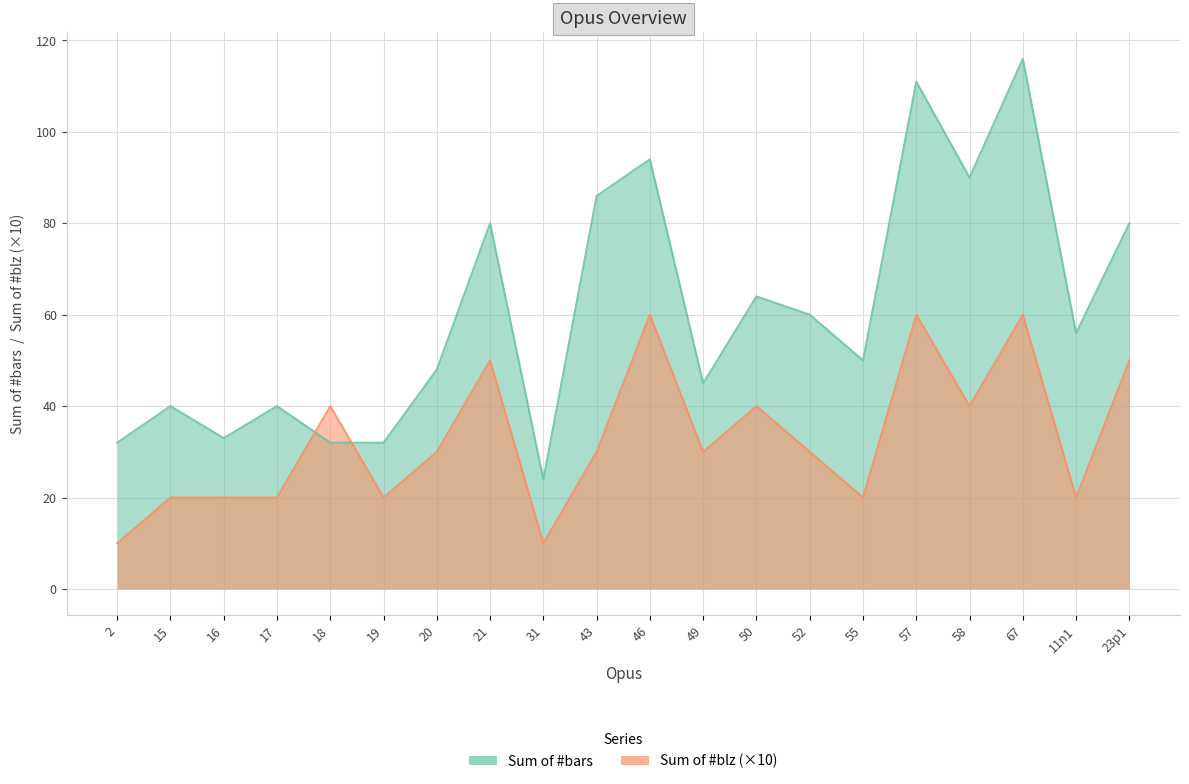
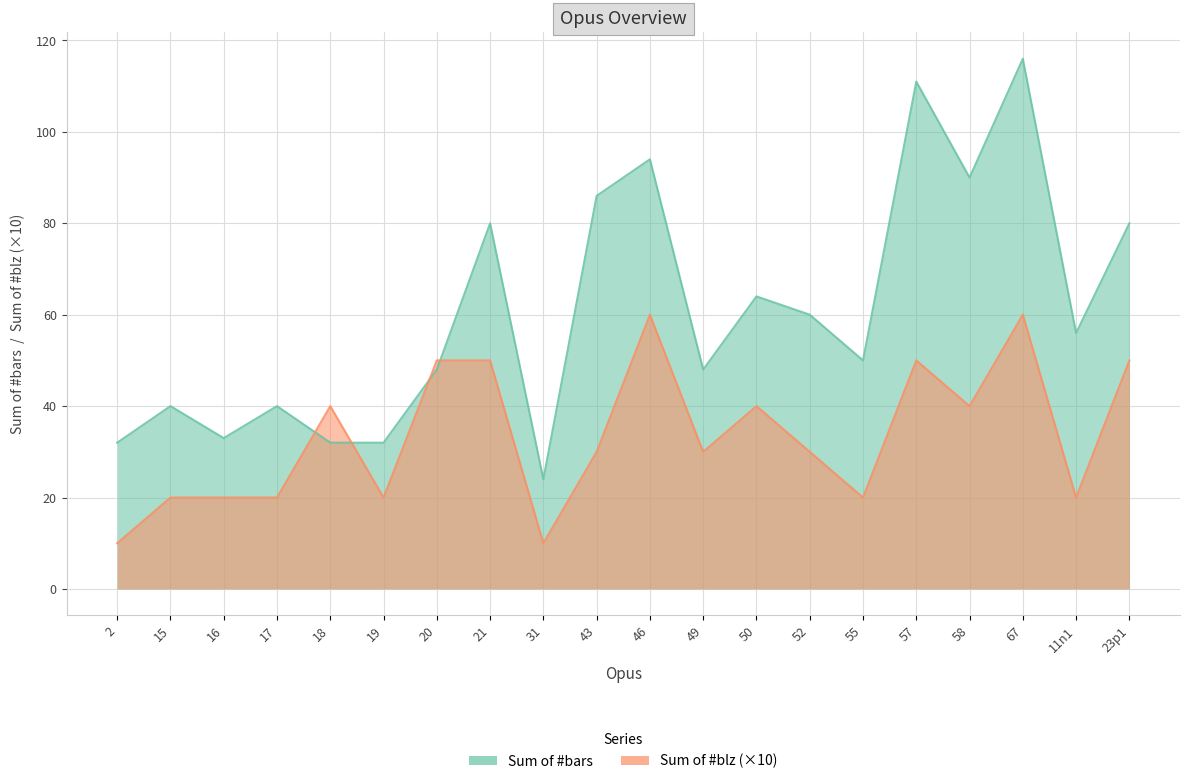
  {
    "Sum of #bars": {
      "2": 32,
      "15": 40,
      "16": 33,
      "17": 40,
      "18": 32,
      "19": 32,
      "20": 48,
      "21": 80,
      "31": 24,
      "43": 86,
      "46": 94,
-     "49": 45,
+     "49": 48,
      "50": 64,
      "52": 60,
      "55": 50,
      "57": 111,
      "58": 90,
      "67": 116,
      "11n1": 56,
      "23p1": 80
    },
    "Sum of #blz (×10)": {
      "2": 10,
      "15": 20,
      "16": 20,
      "17": 20,
      "18": 40,
      "19": 20,
-     "20": 30,
+     "20": 50,
      "21": 50,
      "31": 10,
      "43": 30,
      "46": 60,
      "49": 30,
      "50": 40,
      "52": 30,
      "55": 20,
-     "57": 60,
+     "57": 50,
      "58": 40,
      "67": 60,
      "11n1": 20,
      "23p1": 50
    }
  }
